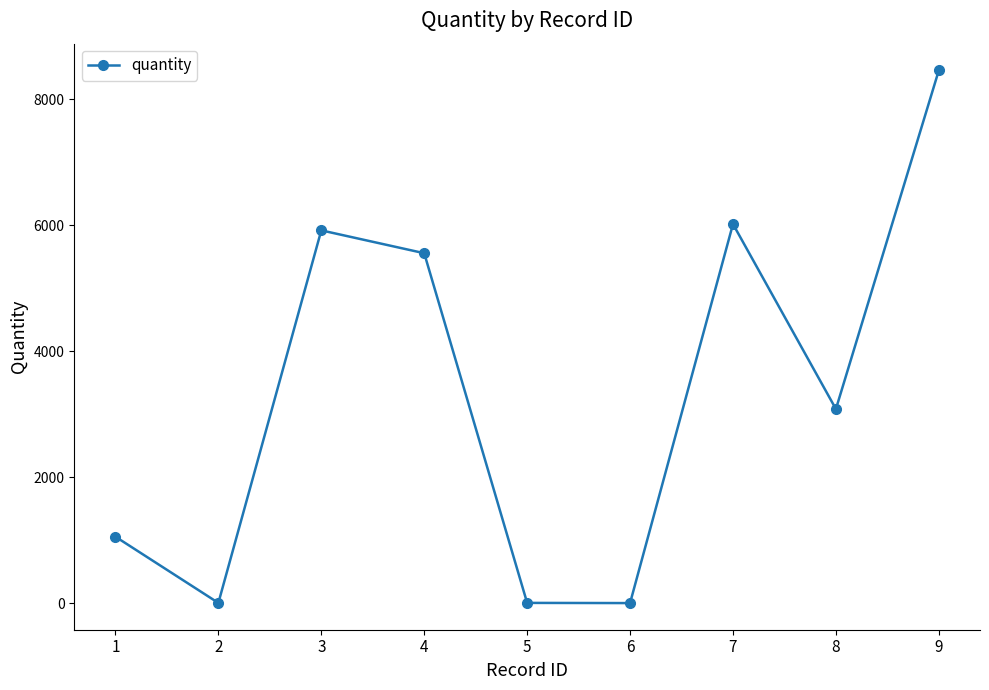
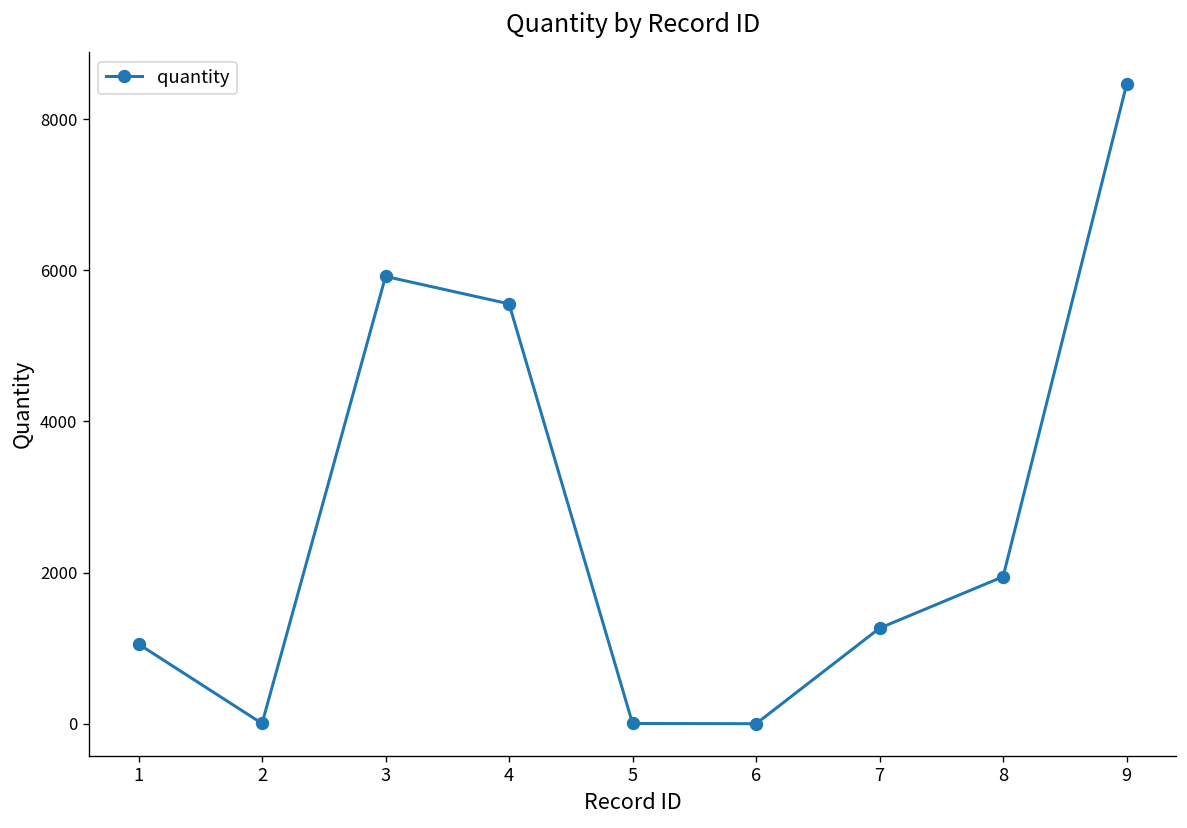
  {
    "1": 1100,
    "2": 0,
    "3": 5900,
    "4": 5600,
    "5": 0,
    "6": 0,
-   "7": 6000,
-   "8": 3100,
+   "7": 1300,
+   "8": 1900,
    "9": 8500
  }
